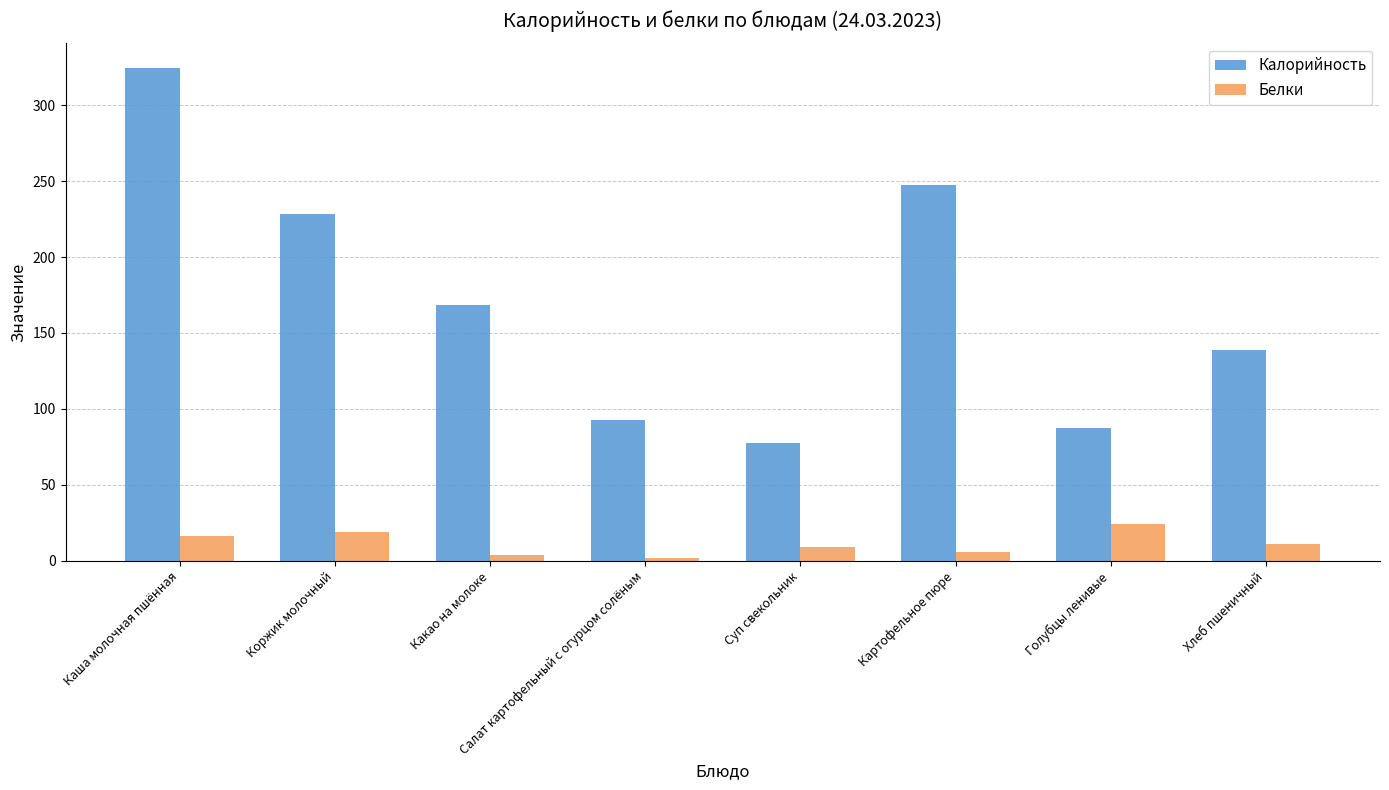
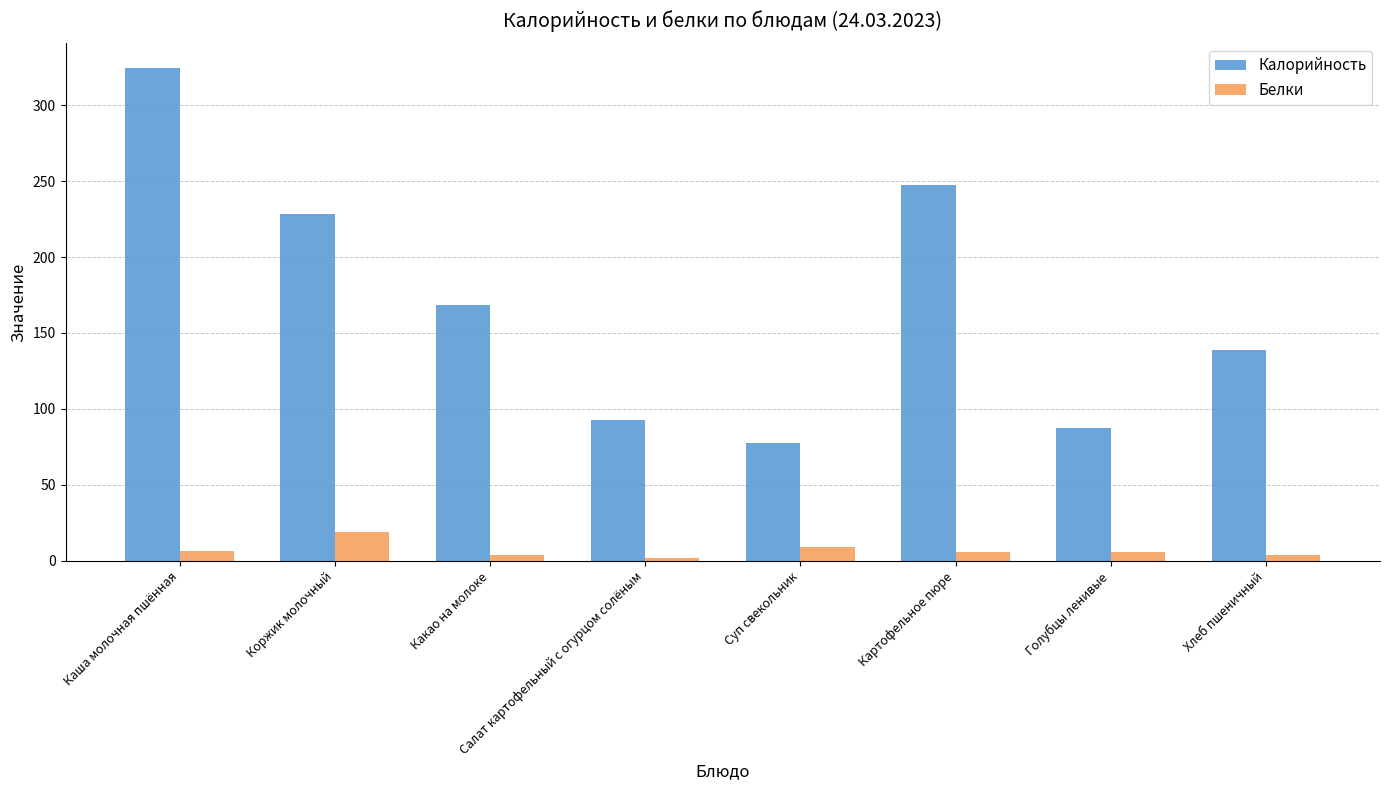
  {
    "Калорийность": {
      "Каша молочная пшённая": 324,
      "Коржик молочный": 228,
      "Какао на молоке": 169,
      "Салат картофельный с огурцом солёным": 92,
      "Суп свекольник": 78,
      "Картофельное пюре": 247,
      "Голубцы ленивые": 88,
      "Хлеб пшеничный": 139
    },
    "Белки": {
-     "Каша молочная пшённая": 16,
+     "Каша молочная пшённая": 7,
      "Коржик молочный": 19,
      "Какао на молоке": 4,
      "Салат картофельный с огурцом солёным": 2,
      "Суп свекольник": 9,
      "Картофельное пюре": 6,
-     "Голубцы ленивые": 24,
-     "Хлеб пшеничный": 11
+     "Голубцы ленивые": 6,
+     "Хлеб пшеничный": 4
    }
  }
